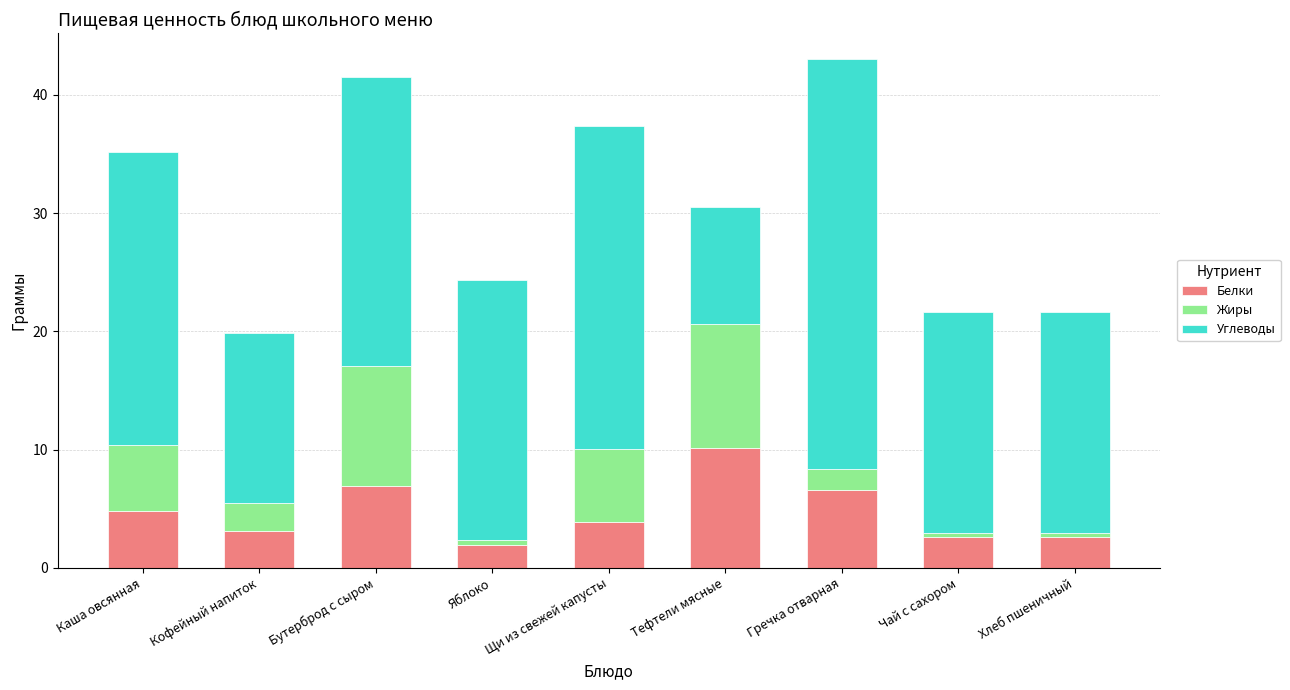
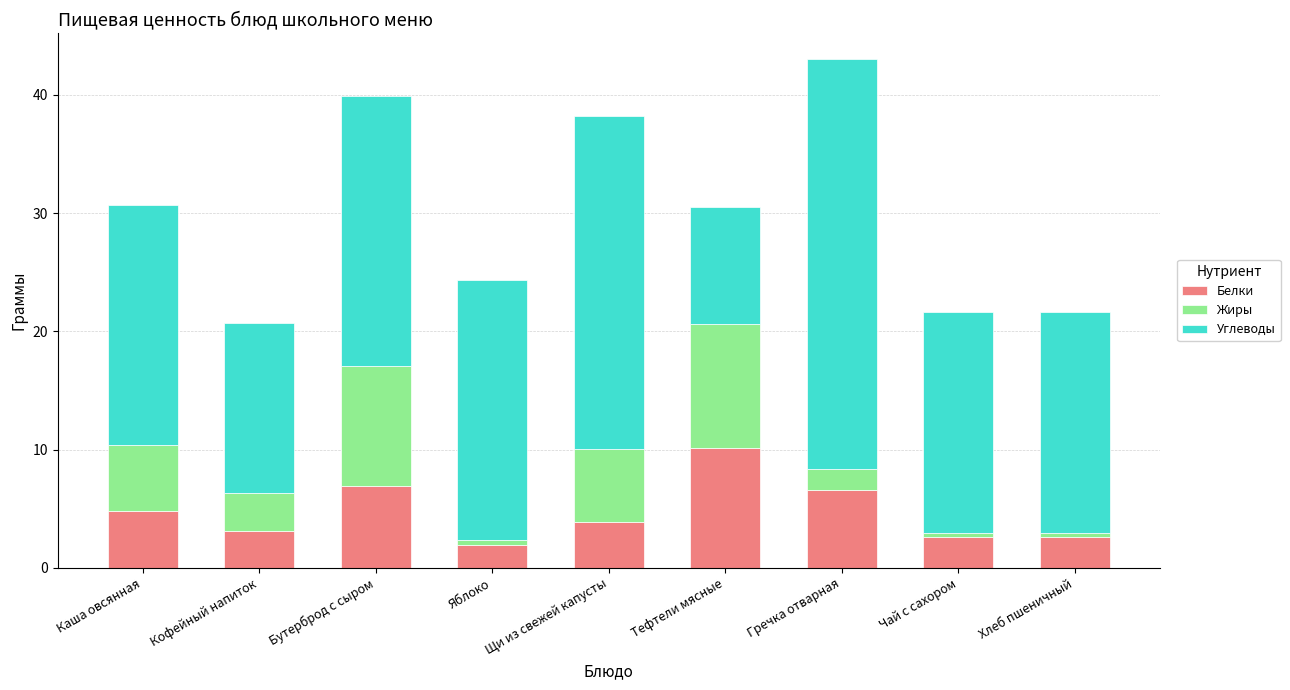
  {
    "Белки": {
      "Каша овсянная": 4.8,
      "Кофейный напиток": 3.1,
      "Бутерброд с сыром": 6.9,
      "Яблоко": 2.0,
      "Щи из свежей капусты": 3.9,
      "Тефтели мясные": 10.1,
      "Гречка отварная": 6.6,
      "Чай с сахором": 2.6,
      "Хлеб пшеничный": 2.6
    },
    "Жиры": {
      "Каша овсянная": 5.6,
-     "Кофейный напиток": 2.4,
+     "Кофейный напиток": 3.2,
      "Бутерброд с сыром": 10.2,
      "Яблоко": 0.4,
      "Щи из свежей капусты": 6.1,
      "Тефтели мясные": 10.5,
      "Гречка отварная": 1.8,
      "Чай с сахором": 0.3,
      "Хлеб пшеничный": 0.3
    },
    "Углеводы": {
-     "Каша овсянная": 24.9,
+     "Каша овсянная": 20.3,
      "Кофейный напиток": 14.4,
-     "Бутерброд с сыром": 24.4,
+     "Бутерброд с сыром": 22.8,
      "Яблоко": 22.0,
-     "Щи из свежей капусты": 27.3,
+     "Щи из свежей капусты": 28.2,
      "Тефтели мясные": 10.0,
      "Гречка отварная": 34.7,
      "Чай с сахором": 18.8,
      "Хлеб пшеничный": 18.8
    }
  }
